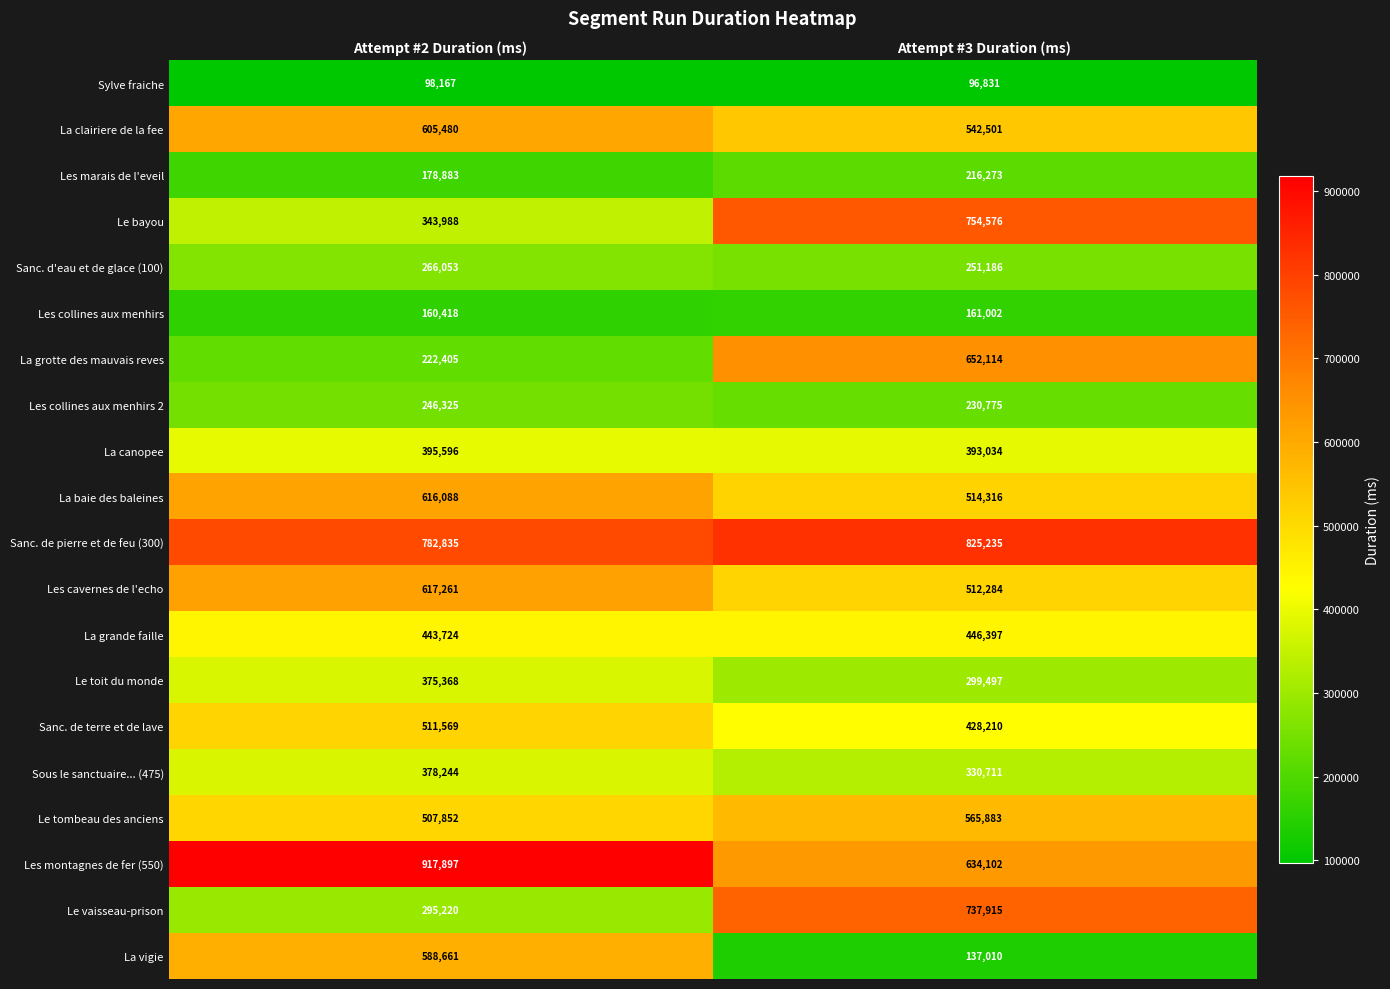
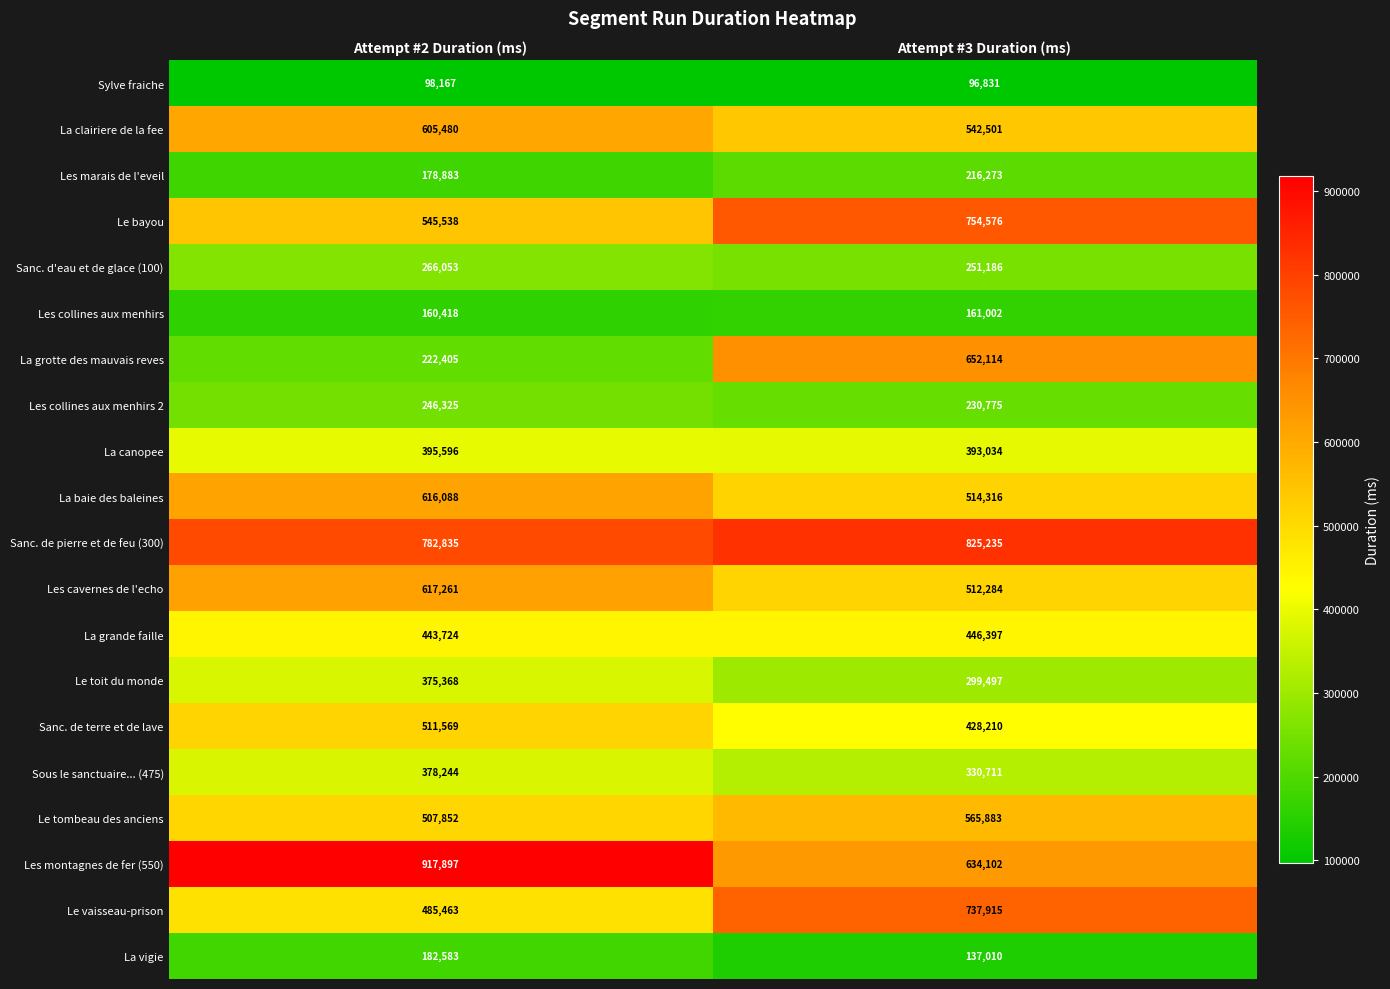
  {
    "Sylve fraiche": {
      "Attempt #2 Duration (ms)": "98,167",
      "Attempt #3 Duration (ms)": "96,831"
    },
    "La clairiere de la fee": {
      "Attempt #2 Duration (ms)": "605,480",
      "Attempt #3 Duration (ms)": "542,501"
    },
    "Les marais de l'eveil": {
      "Attempt #2 Duration (ms)": "178,883",
      "Attempt #3 Duration (ms)": "216,273"
    },
    "Le bayou": {
-     "Attempt #2 Duration (ms)": "343,988",
+     "Attempt #2 Duration (ms)": "545,538",
      "Attempt #3 Duration (ms)": "754,576"
    },
    "Sanc. d'eau et de glace (100)": {
      "Attempt #2 Duration (ms)": "266,053",
      "Attempt #3 Duration (ms)": "251,186"
    },
    "Les collines aux menhirs": {
      "Attempt #2 Duration (ms)": "160,418",
      "Attempt #3 Duration (ms)": "161,002"
    },
    "La grotte des mauvais reves": {
      "Attempt #2 Duration (ms)": "222,405",
      "Attempt #3 Duration (ms)": "652,114"
    },
    "Les collines aux menhirs 2": {
      "Attempt #2 Duration (ms)": "246,325",
      "Attempt #3 Duration (ms)": "230,775"
    },
    "La canopee": {
      "Attempt #2 Duration (ms)": "395,596",
      "Attempt #3 Duration (ms)": "393,034"
    },
    "La baie des baleines": {
      "Attempt #2 Duration (ms)": "616,088",
      "Attempt #3 Duration (ms)": "514,316"
    },
    "Sanc. de pierre et de feu (300)": {
      "Attempt #2 Duration (ms)": "782,835",
      "Attempt #3 Duration (ms)": "825,235"
    },
    "Les cavernes de l'echo": {
      "Attempt #2 Duration (ms)": "617,261",
      "Attempt #3 Duration (ms)": "512,284"
    },
    "La grande faille": {
      "Attempt #2 Duration (ms)": "443,724",
      "Attempt #3 Duration (ms)": "446,397"
    },
    "Le toit du monde": {
      "Attempt #2 Duration (ms)": "375,368",
      "Attempt #3 Duration (ms)": "299,497"
    },
    "Sanc. de terre et de lave": {
      "Attempt #2 Duration (ms)": "511,569",
      "Attempt #3 Duration (ms)": "428,210"
    },
    "Sous le sanctuaire... (475)": {
      "Attempt #2 Duration (ms)": "378,244",
      "Attempt #3 Duration (ms)": "330,711"
    },
    "Le tombeau des anciens": {
      "Attempt #2 Duration (ms)": "507,852",
      "Attempt #3 Duration (ms)": "565,883"
    },
    "Les montagnes de fer (550)": {
      "Attempt #2 Duration (ms)": "917,897",
      "Attempt #3 Duration (ms)": "634,102"
    },
    "Le vaisseau-prison": {
-     "Attempt #2 Duration (ms)": "295,220",
+     "Attempt #2 Duration (ms)": "485,463",
      "Attempt #3 Duration (ms)": "737,915"
    },
    "La vigie": {
-     "Attempt #2 Duration (ms)": "588,661",
+     "Attempt #2 Duration (ms)": "182,583",
      "Attempt #3 Duration (ms)": "137,010"
    }
  }
